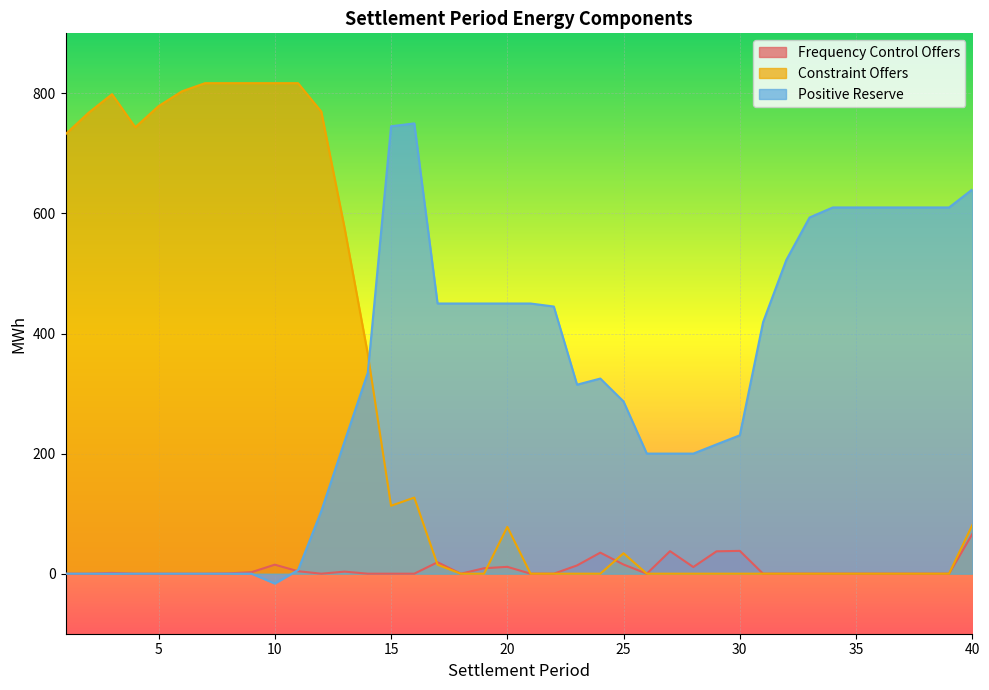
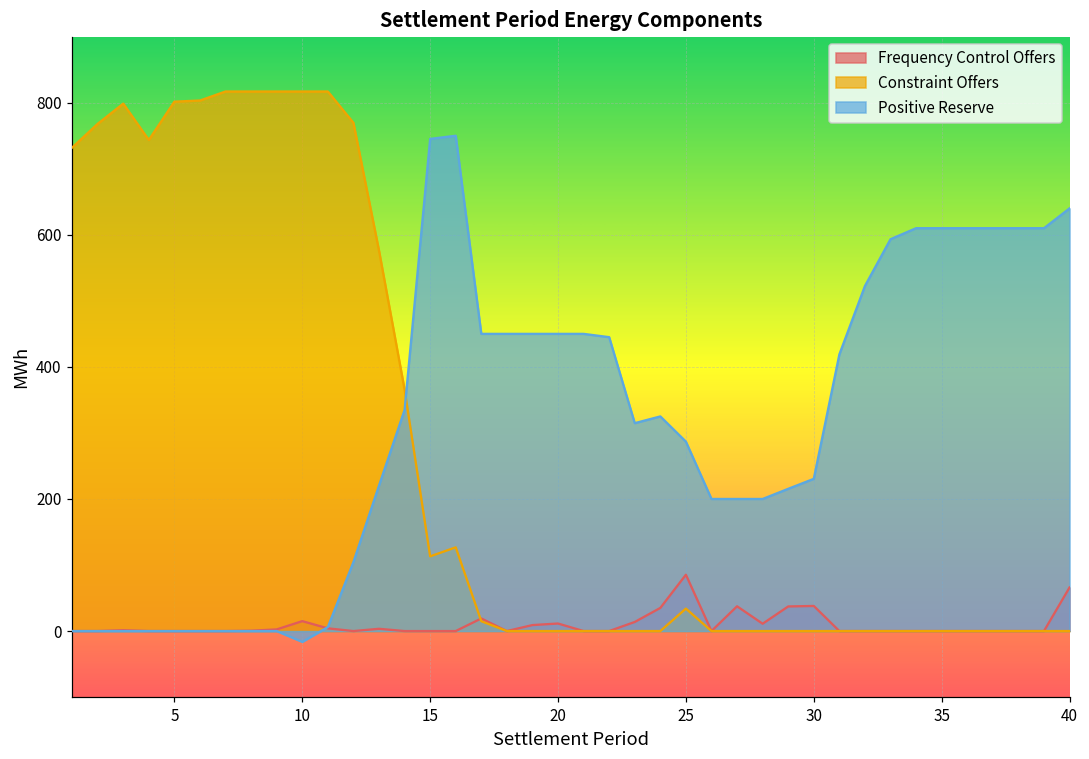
  {
    "Frequency Control Offers": {
      "10": 20,
      "15": 0,
      "20": 10,
-     "25": 20,
+     "25": 90,
      "30": 40,
      "40": 70
    },
    "Constraint Offers": {
-     "5": 780,
+     "5": 800,
      "10": 820,
      "15": 110,
-     "20": 80,
+     "20": 0,
      "25": 30,
      "30": 0,
-     "40": 80
+     "40": 0
    }
  }
